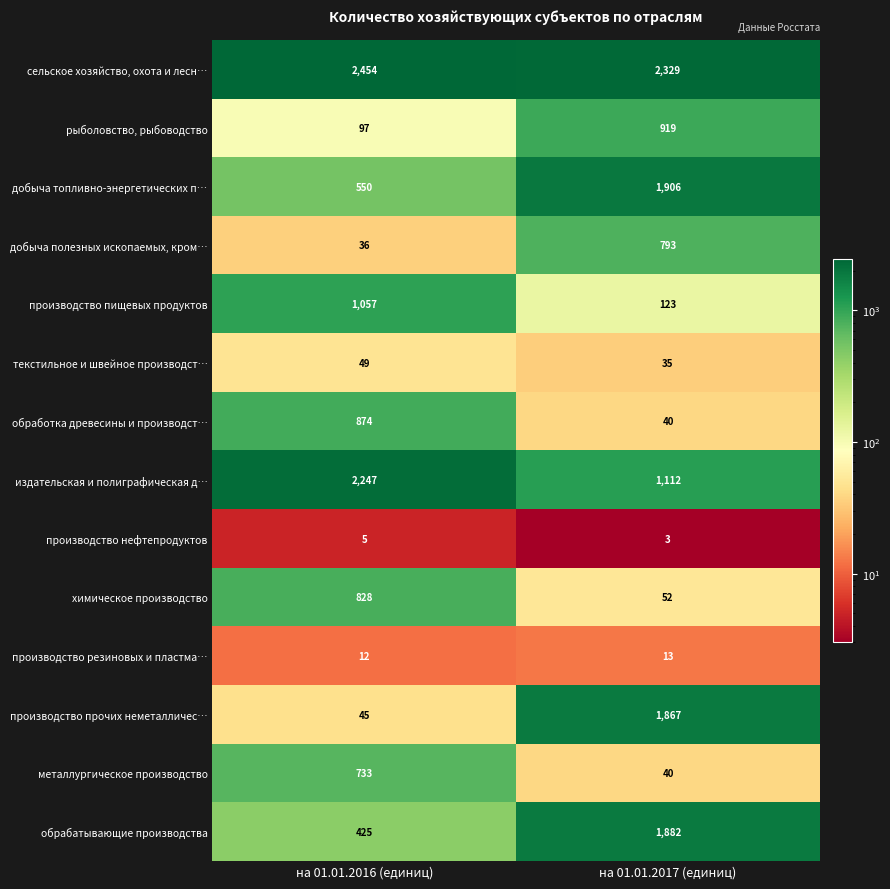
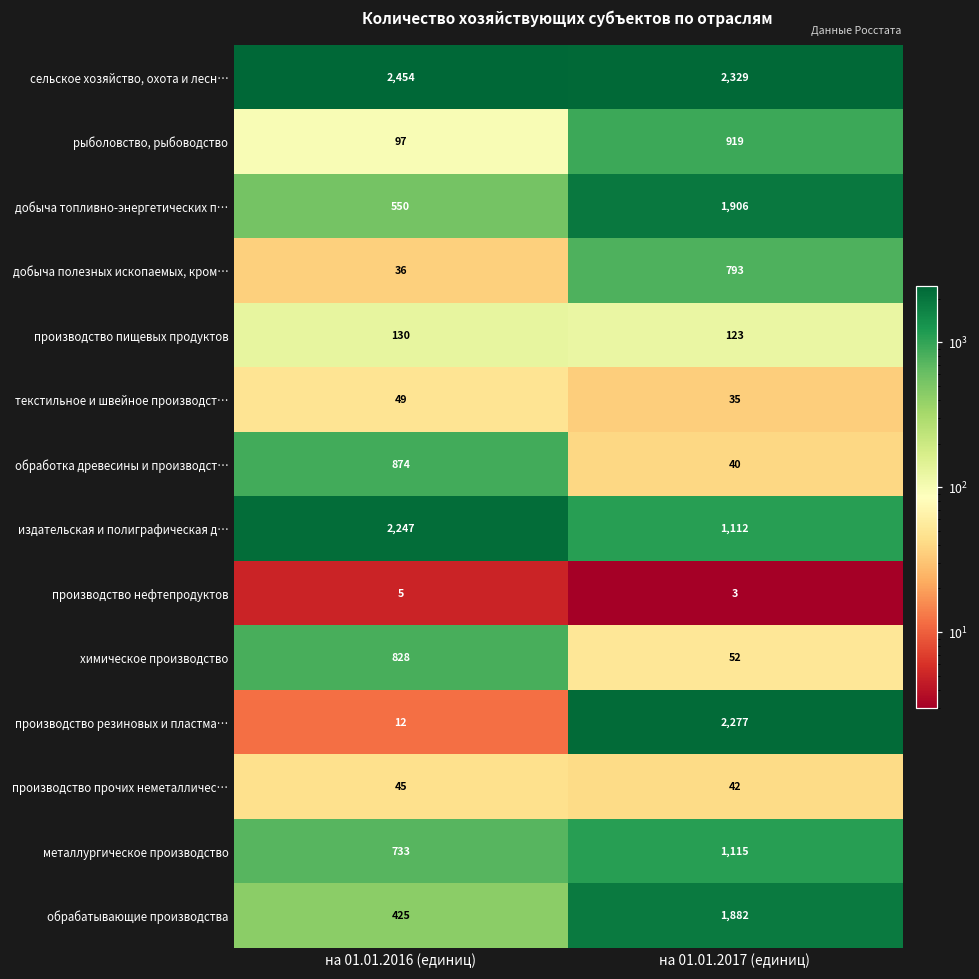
  {
    "сельское хозяйство, охота и лесн…": {
      "на 01.01.2016 (единиц)": "2,454",
      "на 01.01.2017 (единиц)": "2,329"
    },
    "рыболовство, рыбоводство": {
      "на 01.01.2016 (единиц)": "97",
      "на 01.01.2017 (единиц)": "919"
    },
    "добыча топливно-энергетических п…": {
      "на 01.01.2016 (единиц)": "550",
      "на 01.01.2017 (единиц)": "1,906"
    },
    "добыча полезных ископаемых, кром…": {
      "на 01.01.2016 (единиц)": "36",
      "на 01.01.2017 (единиц)": "793"
    },
    "производство пищевых продуктов": {
-     "на 01.01.2016 (единиц)": "1,057",
+     "на 01.01.2016 (единиц)": "130",
      "на 01.01.2017 (единиц)": "123"
    },
    "текстильное и швейное производст…": {
      "на 01.01.2016 (единиц)": "49",
      "на 01.01.2017 (единиц)": "35"
    },
    "обработка древесины и производст…": {
      "на 01.01.2016 (единиц)": "874",
      "на 01.01.2017 (единиц)": "40"
    },
    "издательская и полиграфическая д…": {
      "на 01.01.2016 (единиц)": "2,247",
      "на 01.01.2017 (единиц)": "1,112"
    },
    "производство нефтепродуктов": {
      "на 01.01.2016 (единиц)": "5",
      "на 01.01.2017 (единиц)": "3"
    },
    "химическое производство": {
      "на 01.01.2016 (единиц)": "828",
      "на 01.01.2017 (единиц)": "52"
    },
    "производство резиновых и пластма…": {
      "на 01.01.2016 (единиц)": "12",
-     "на 01.01.2017 (единиц)": "13"
+     "на 01.01.2017 (единиц)": "2,277"
    },
    "производство прочих неметалличес…": {
      "на 01.01.2016 (единиц)": "45",
-     "на 01.01.2017 (единиц)": "1,867"
+     "на 01.01.2017 (единиц)": "42"
    },
    "металлургическое производство": {
      "на 01.01.2016 (единиц)": "733",
-     "на 01.01.2017 (единиц)": "40"
+     "на 01.01.2017 (единиц)": "1,115"
    },
    "обрабатывающие производства": {
      "на 01.01.2016 (единиц)": "425",
      "на 01.01.2017 (единиц)": "1,882"
    }
  }
